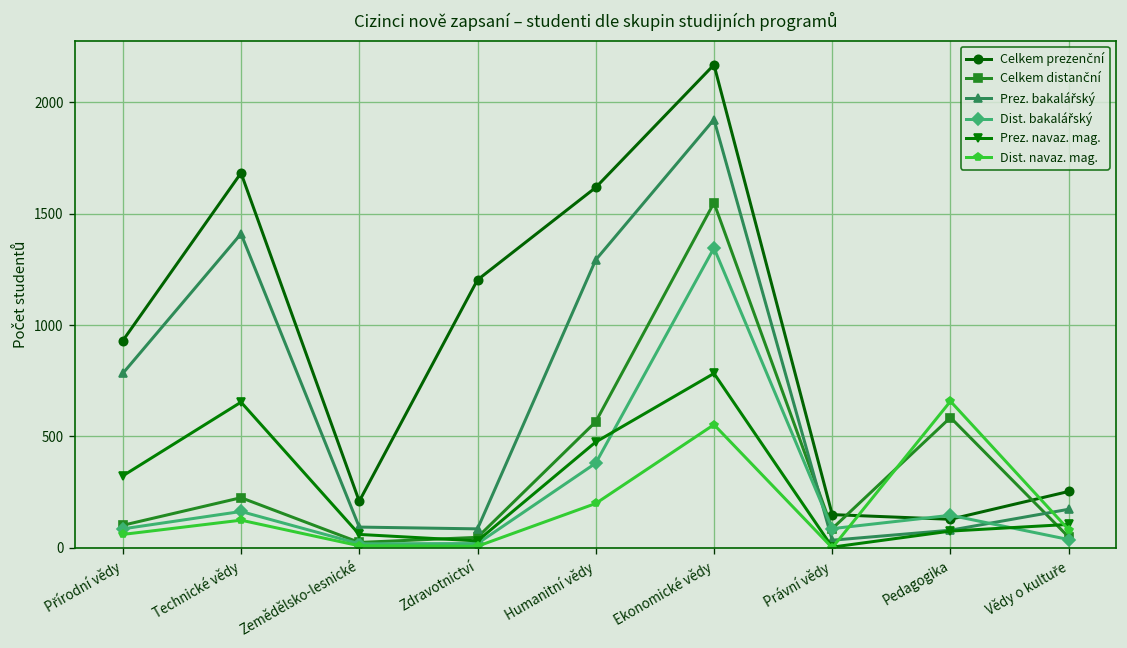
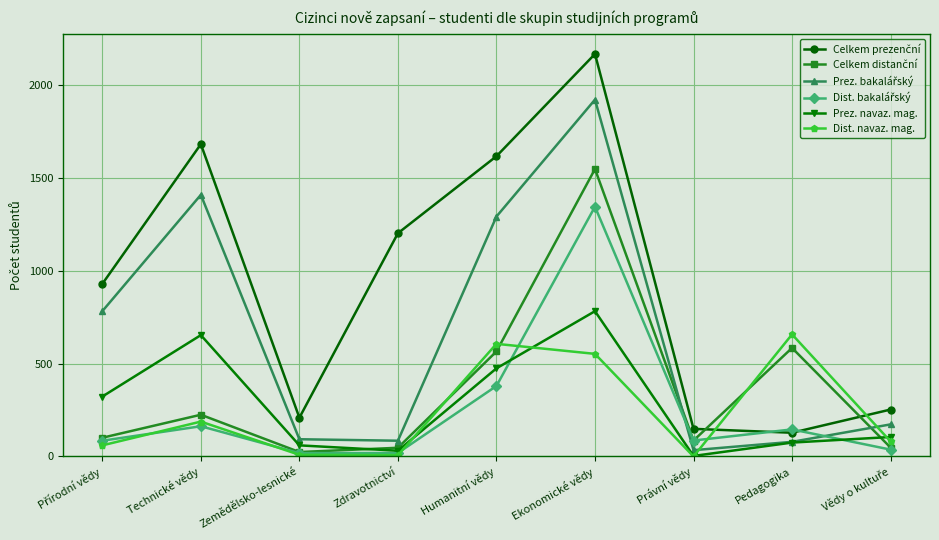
  {
    "Dist. navaz. mag.": {
      "Přírodní vědy": 60,
-     "Technické vědy": 120,
-     "Humanitní vědy": 200,
+     "Technické vědy": 190,
+     "Humanitní vědy": 610,
      "Ekonomické vědy": 550,
      "Pedagogika": 660,
      "Vědy o kultuře": 80
    }
  }
